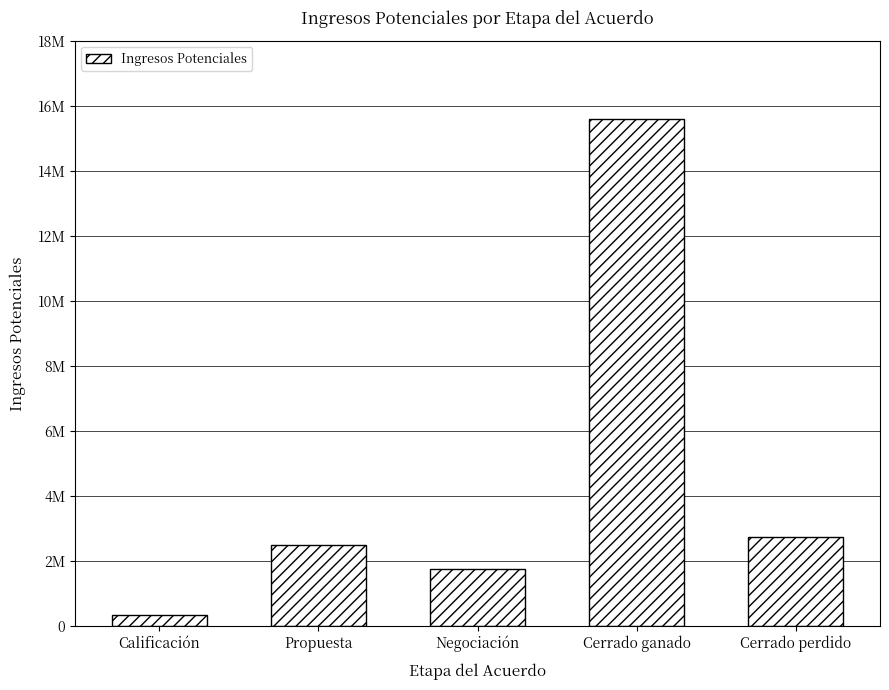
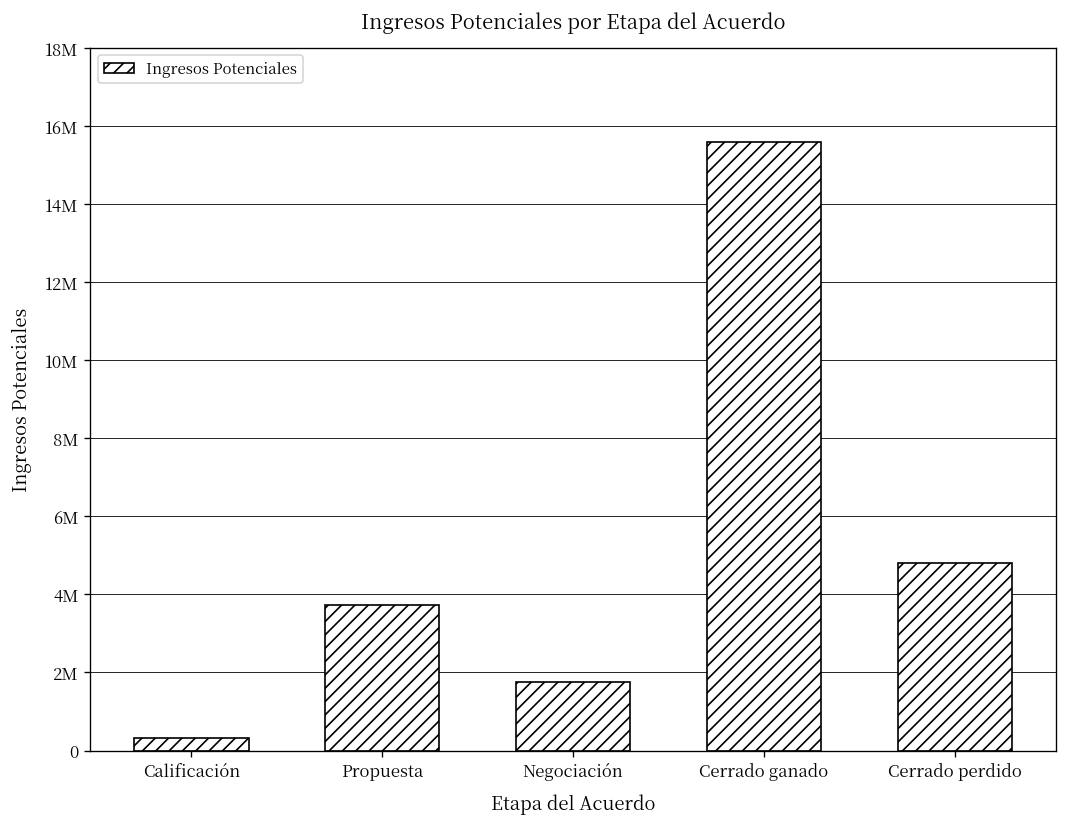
  {
    "Calificación": 300000,
-   "Propuesta": 2500000,
+   "Propuesta": 3700000,
    "Negociación": 1800000,
    "Cerrado ganado": 15600000,
-   "Cerrado perdido": 2800000
+   "Cerrado perdido": 4800000
  }
